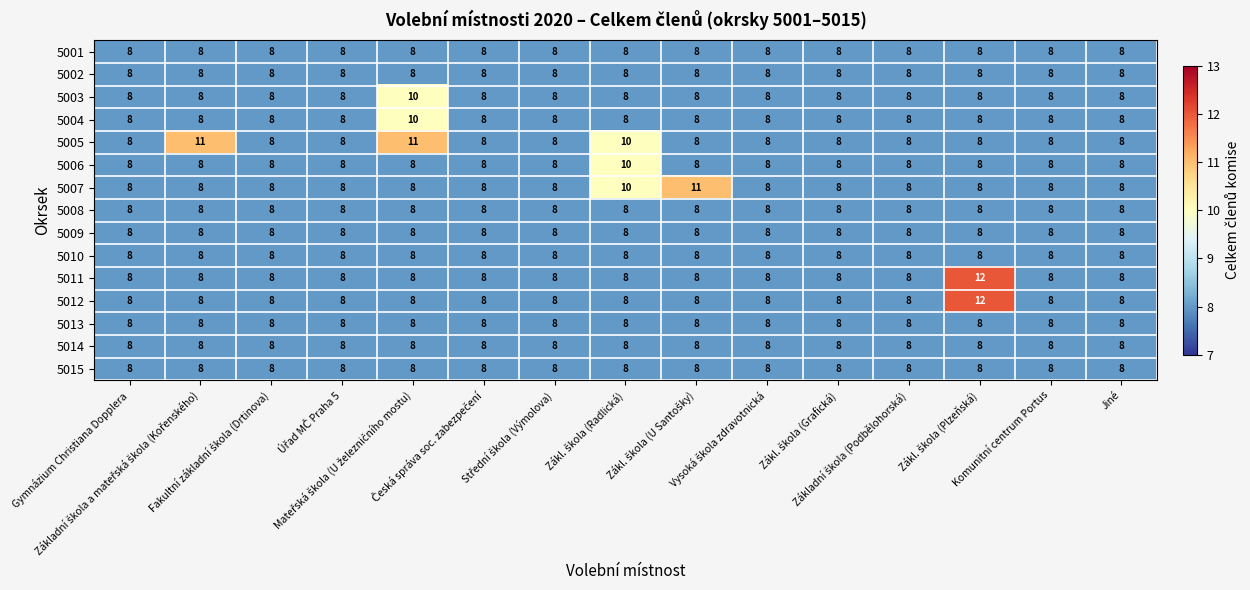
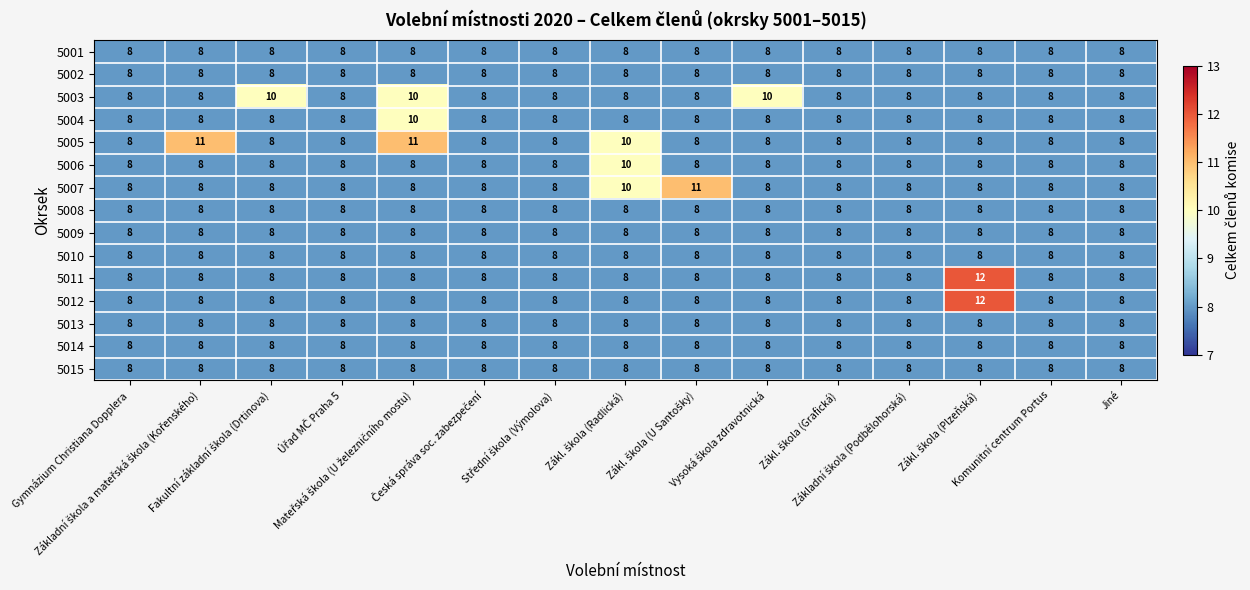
  {
    "5003": {
      "Gymnázium Christiana Dopplera": 8,
      "Základní škola a mateřská škola (Kořenského)": 8,
-     "Fakultní základní škola (Drtinova)": 8,
+     "Fakultní základní škola (Drtinova)": 10,
      "Úřad MČ Praha 5": 8,
      "Mateřská škola (U železničního mostu)": 10,
      "Česká správa soc. zabezpečení": 8,
      "Střední škola (Výmolova)": 8,
      "Zákl. škola (Radlická)": 8,
      "Zákl. škola (U Santošky)": 8,
-     "Vysoká škola zdravotnická": 8,
+     "Vysoká škola zdravotnická": 10,
      "Zákl. škola (Grafická)": 8,
      "Základní škola (Podbělohorská)": 8,
      "Zákl. škola (Plzeňská)": 8,
      "Komunitní centrum Portus": 8,
      "Jiné": 8
    }
  }
